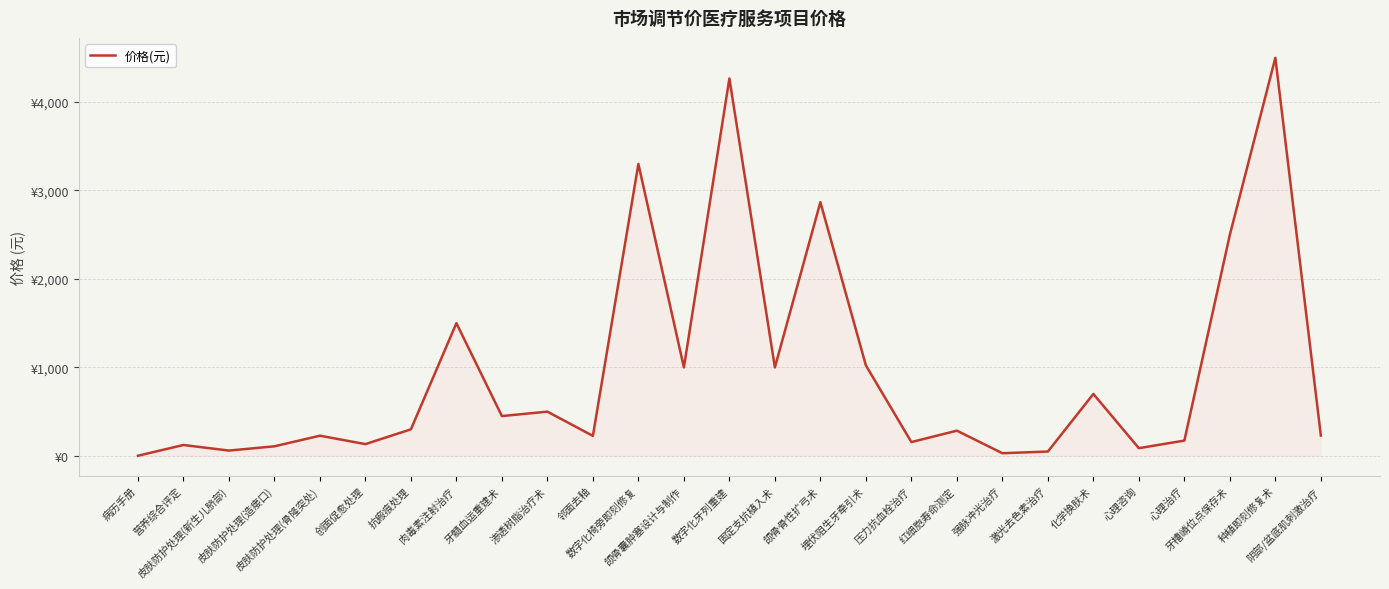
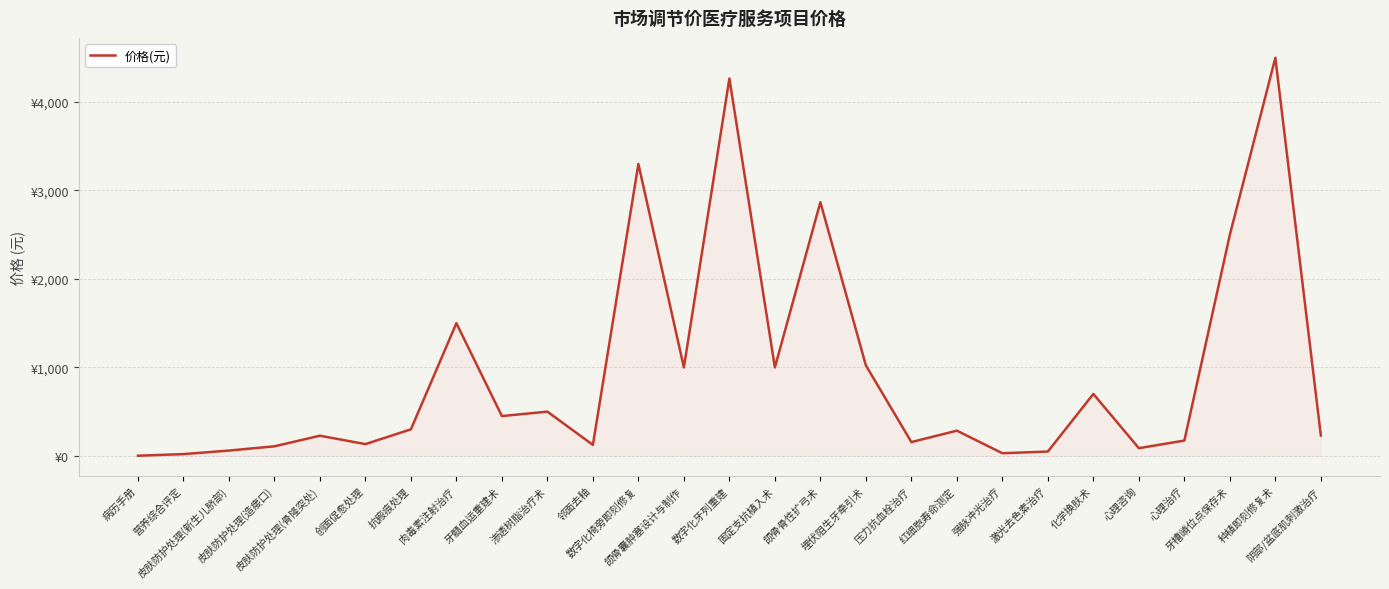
  {
    "病历手册": "¥0",
-   "营养综合评定": "¥100",
+   "营养综合评定": "¥0",
    "皮肤防护处理(新生儿脐部)": "¥100",
    "皮肤防护处理(造瘘口)": "¥100",
    "皮肤防护处理(骨隆突处)": "¥200",
    "创面促愈处理": "¥100",
    "抗瘢痕处理": "¥300",
    "肉毒素注射治疗": "¥1,500",
    "牙髓血运重建术": "¥500",
    "渗透树脂治疗术": "¥500",
-   "邻面去釉": "¥200",
+   "邻面去釉": "¥100",
    "数字化椅旁即刻修复": "¥3,300",
    "颌骨囊肿塞设计与制作": "¥1,000",
    "数字化牙列重建": "¥4,300",
    "固定支抗植入术": "¥1,000",
    "颌骨骨性扩弓术": "¥2,900",
    "埋伏阻生牙牵引术": "¥1,000",
    "压力抗血栓治疗": "¥200",
    "红细胞寿命测定": "¥300",
    "强脉冲光治疗": "¥0",
    "激光去色素治疗": "¥0",
    "化学换肤术": "¥700",
    "心理咨询": "¥100",
    "心理治疗": "¥200",
    "牙槽嵴位点保存术": "¥2,500",
    "种植即刻修复术": "¥4,500",
    "阴部/盆底肌刺激治疗": "¥200"
  }
